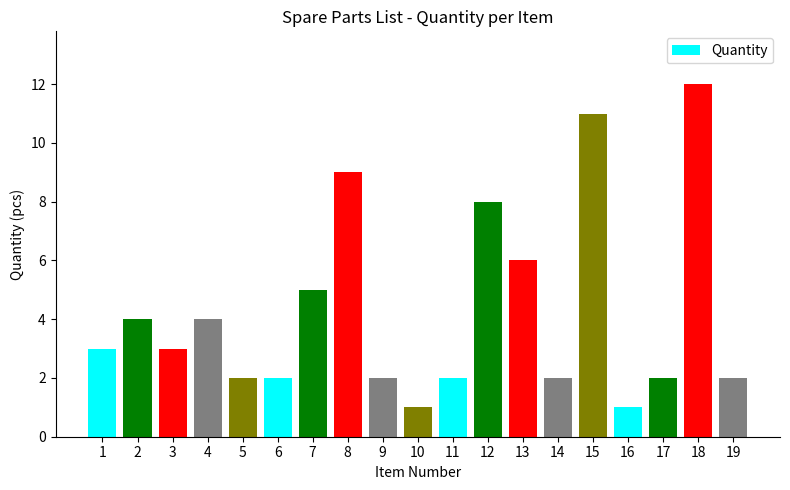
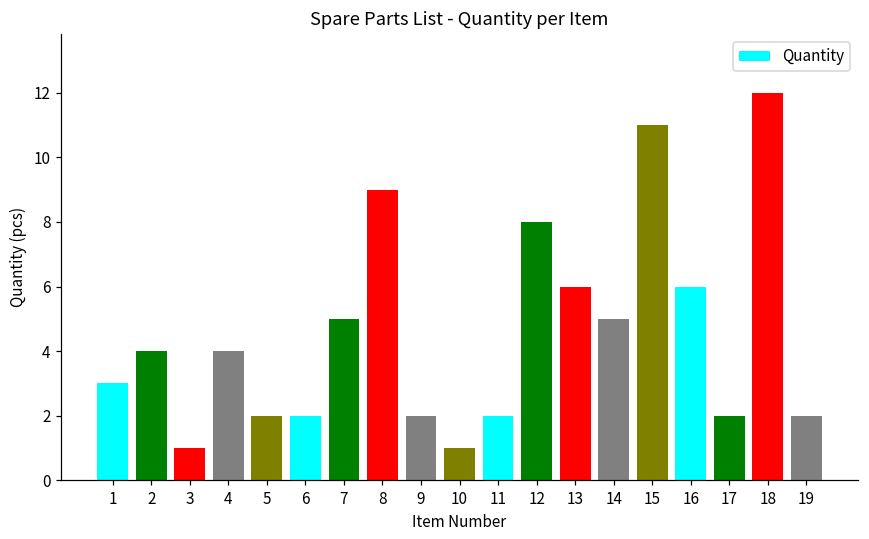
  {
    "1": 3,
    "2": 4,
-   "3": 3,
+   "3": 1,
    "4": 4,
    "5": 2,
    "6": 2,
    "7": 5,
    "8": 9,
    "9": 2,
    "10": 1,
    "11": 2,
    "12": 8,
    "13": 6,
-   "14": 2,
+   "14": 5,
    "15": 11,
-   "16": 1,
+   "16": 6,
    "17": 2,
    "18": 12,
    "19": 2
  }
